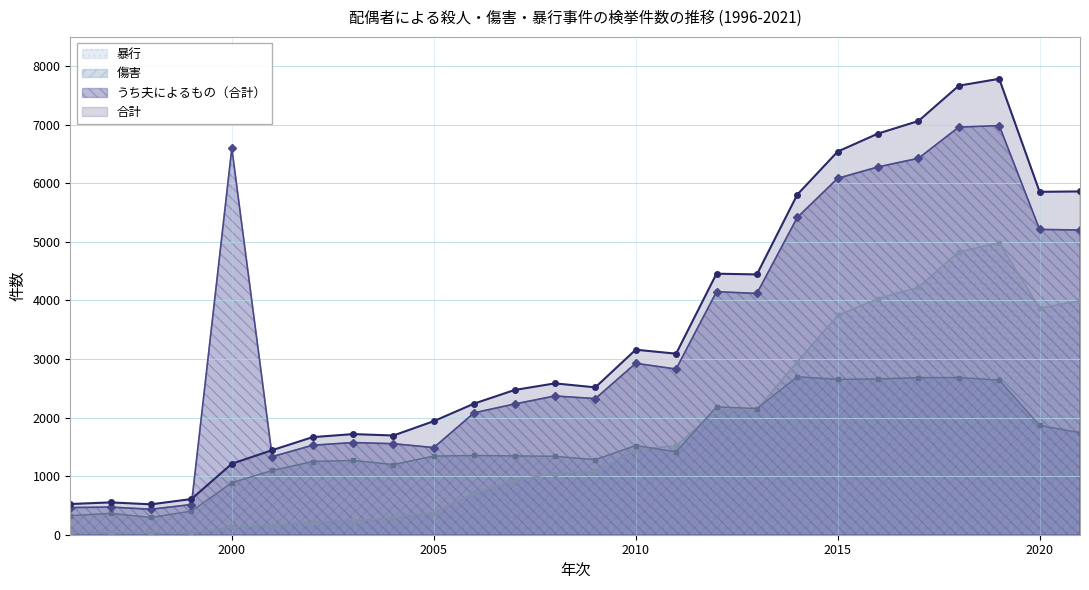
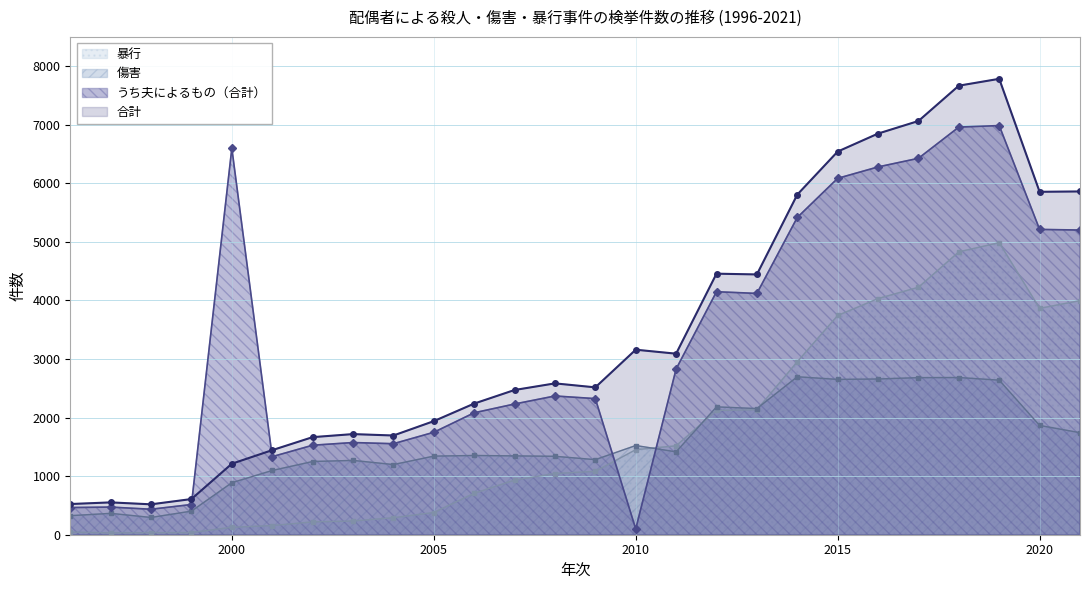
  {
    "うち夫によるもの（合計）": {
      "2000": 6600,
-     "2005": 1500,
-     "2010": 2900,
+     "2005": 1700,
+     "2010": 100,
      "2015": 6100,
      "2020": 5200
    }
  }
